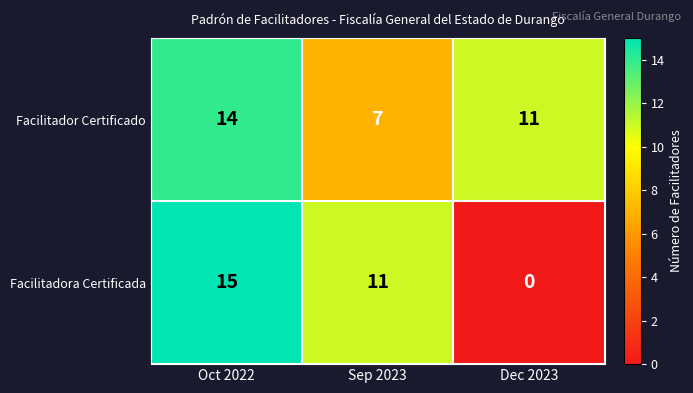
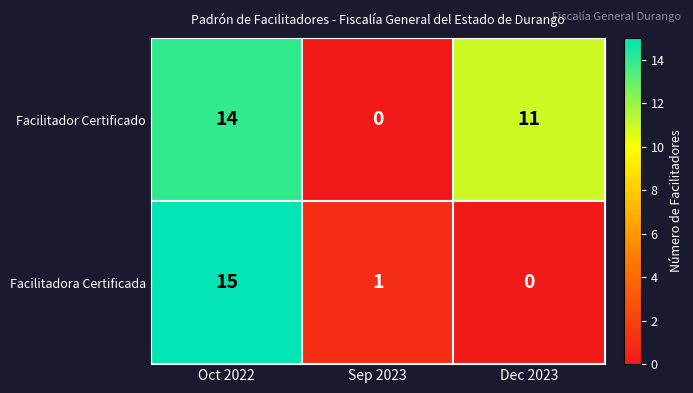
  {
    "Facilitador Certificado": {
      "Oct 2022": 14,
-     "Sep 2023": 7,
+     "Sep 2023": 0,
      "Dec 2023": 11
    },
    "Facilitadora Certificada": {
      "Oct 2022": 15,
-     "Sep 2023": 11,
+     "Sep 2023": 1,
      "Dec 2023": 0
    }
  }
